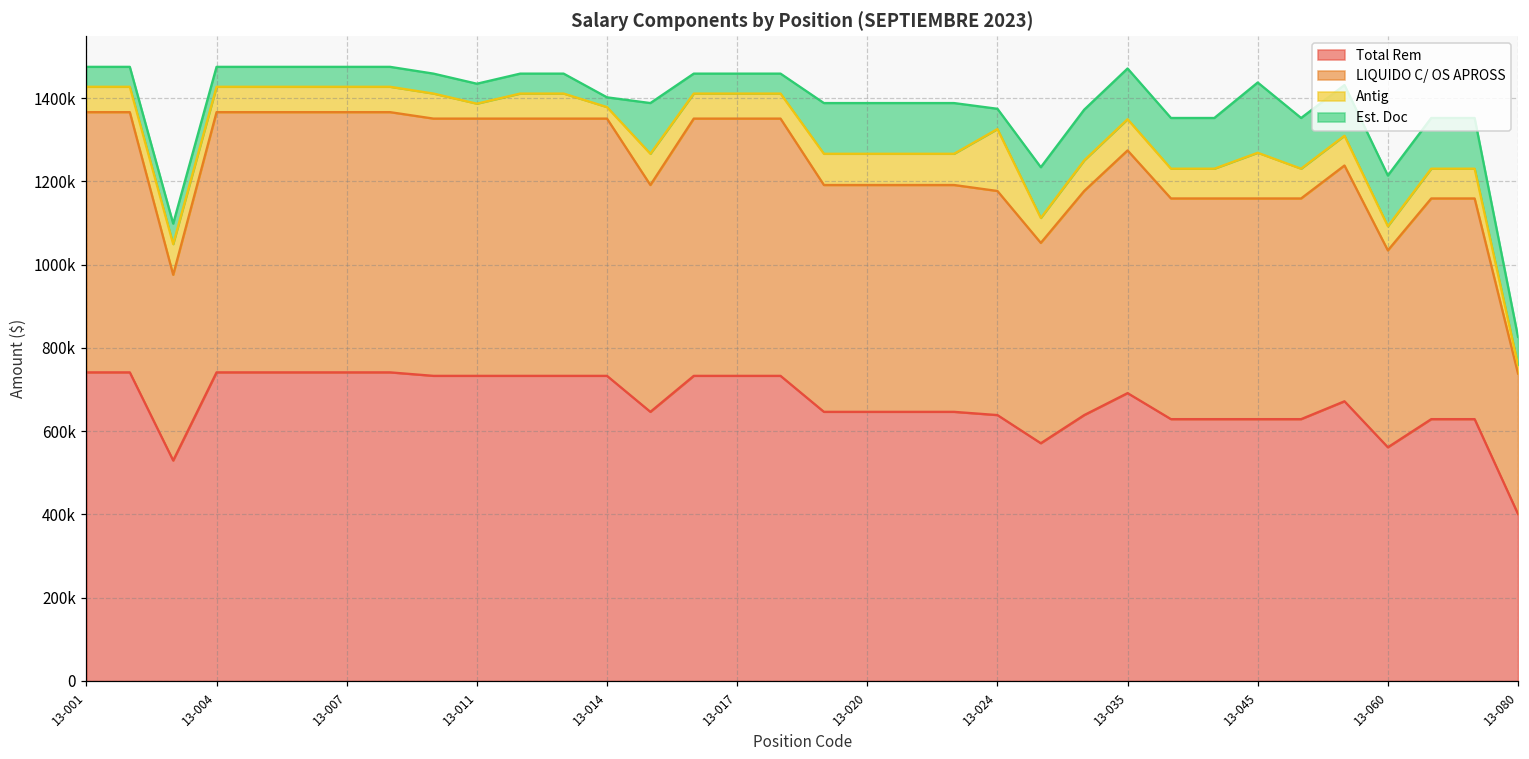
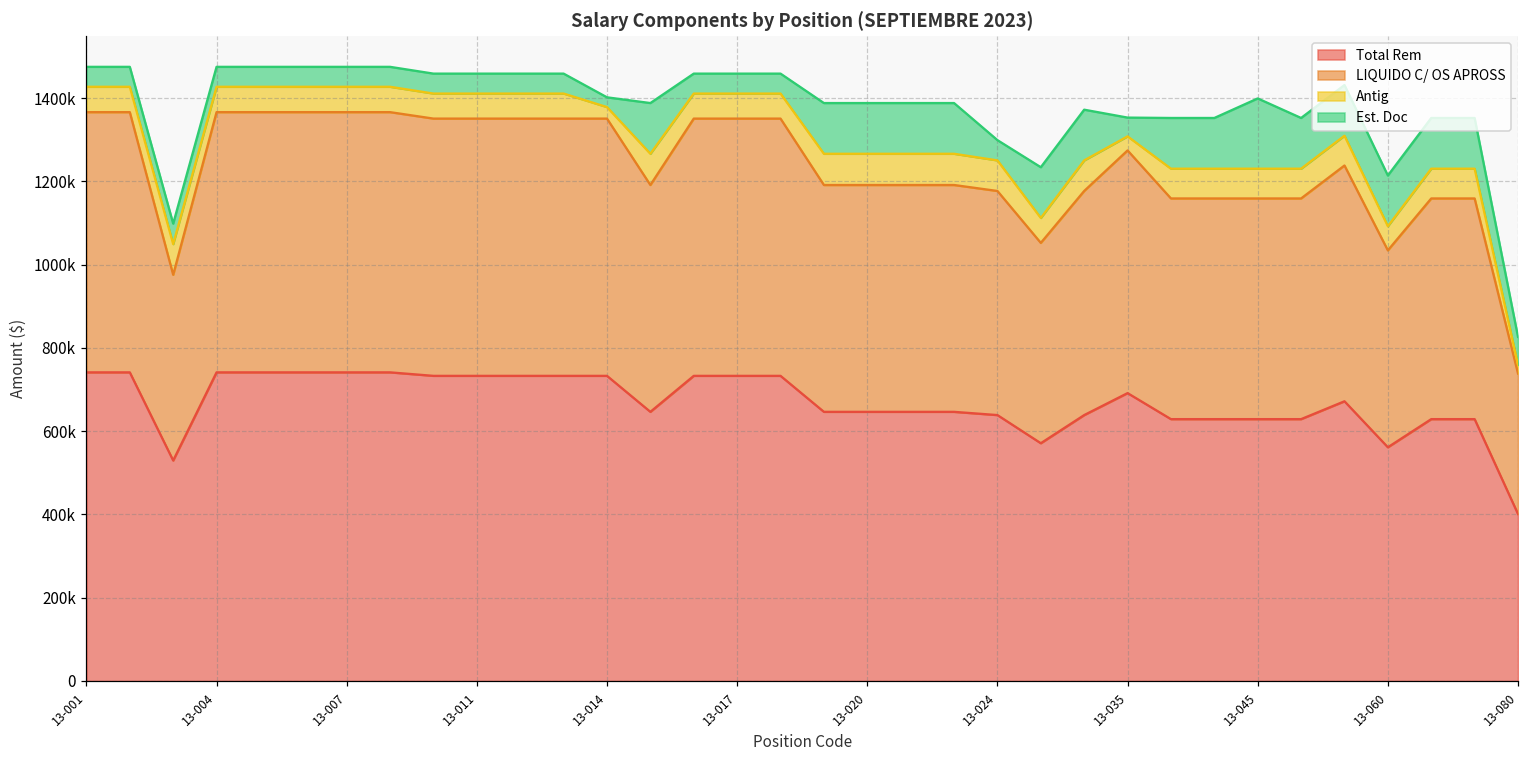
  {
    "Antig": {
      "13-001": 60000,
      "13-004": 60000,
      "13-007": 60000,
-     "13-011": 40000,
+     "13-011": 60000,
      "13-014": 30000,
      "13-017": 60000,
      "13-020": 80000,
-     "13-024": 150000,
-     "13-035": 80000,
-     "13-045": 110000,
+     "13-024": 70000,
+     "13-035": 30000,
+     "13-045": 70000,
      "13-060": 60000,
      "13-080": 20000
    },
    "Est. Doc": {
      "13-001": 50000,
      "13-004": 50000,
      "13-007": 50000,
      "13-011": 50000,
      "13-014": 20000,
      "13-017": 50000,
      "13-020": 120000,
      "13-024": 50000,
-     "13-035": 120000,
+     "13-035": 50000,
      "13-045": 170000,
      "13-060": 120000,
      "13-080": 70000
    }
  }
